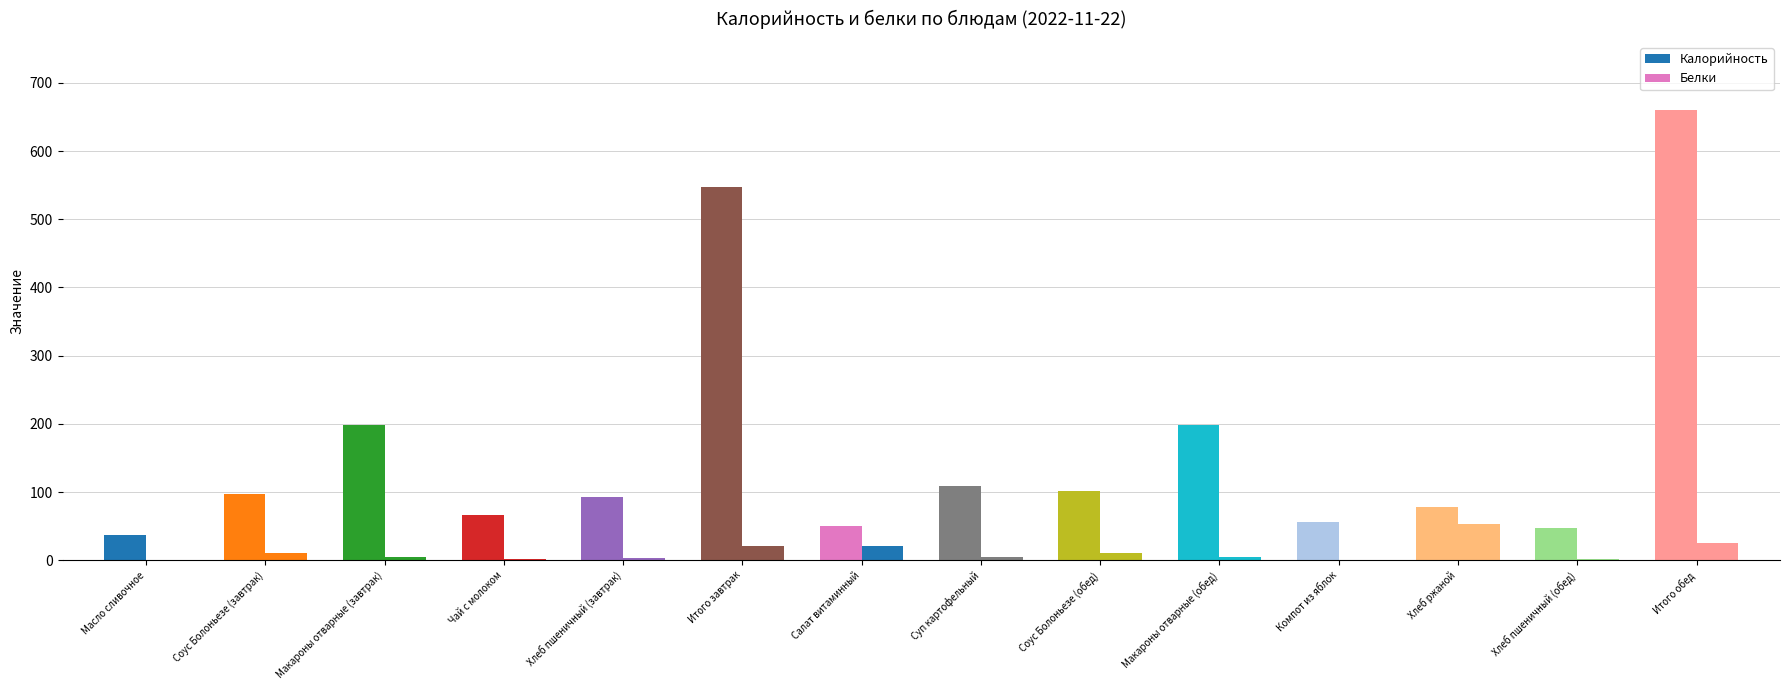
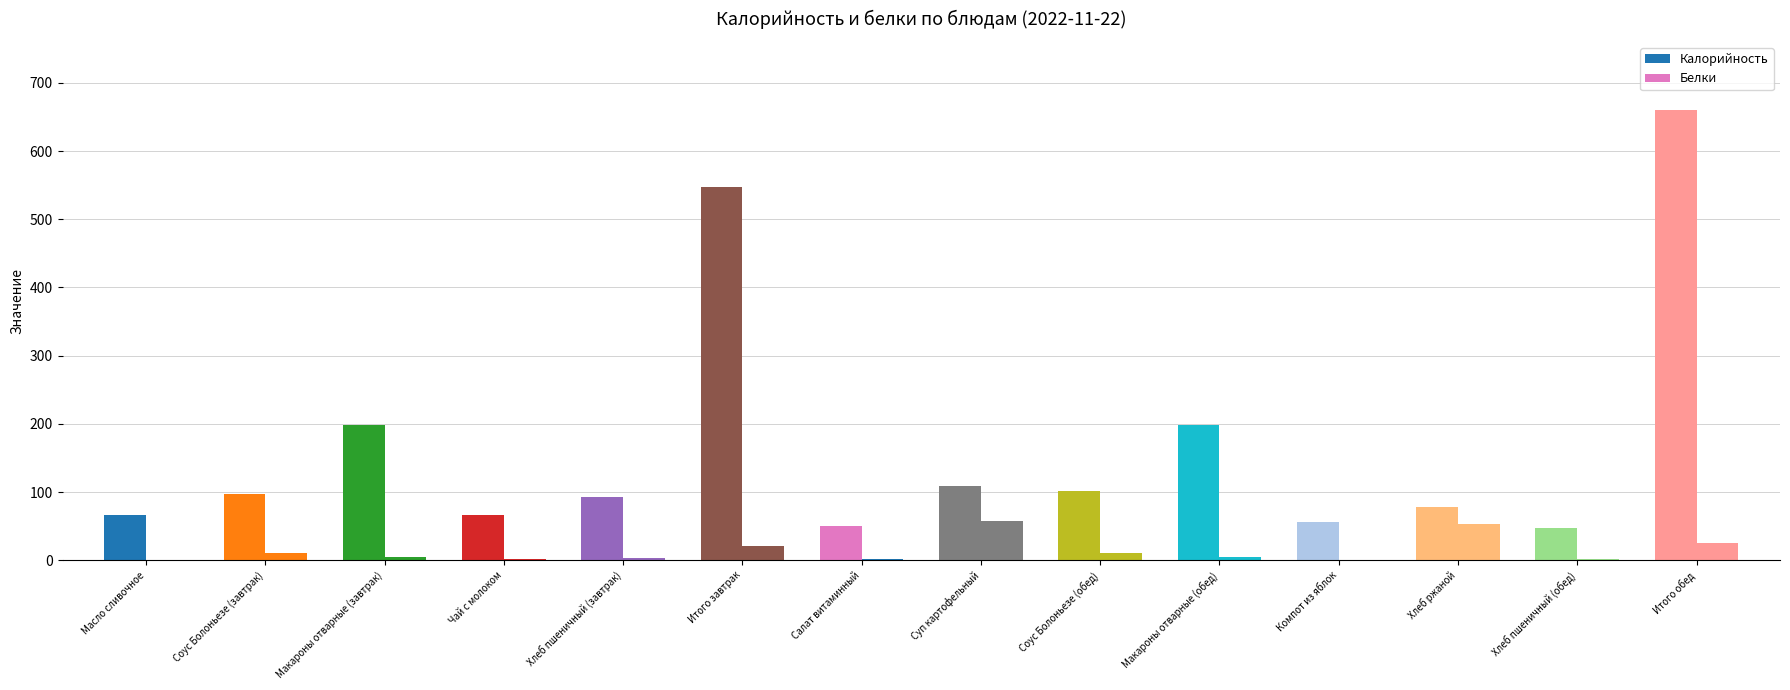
  {
    "Калорийность": {
-     "Масло сливочное": 40,
+     "Масло сливочное": 70,
      "Соус Болоньезе (завтрак)": 100,
      "Макароны отварные (завтрак)": 200,
      "Чай с молоком": 70,
      "Хлеб пшеничный (завтрак)": 90,
      "Итого завтрак": 550,
      "Салат витаминный": 50,
      "Суп картофельный": 110,
      "Соус Болоньезе (обед)": 100,
      "Макароны отварные (обед)": 200,
      "Компот из яблок": 60,
      "Хлеб ржаной": 80,
      "Хлеб пшеничный (обед)": 50,
      "Итого обед": 660
    },
    "Белки": {
      "Соус Болоньезе (завтрак)": 10,
      "Макароны отварные (завтрак)": 10,
      "Итого завтрак": 20,
-     "Салат витаминный": 20,
-     "Суп картофельный": 0,
+     "Салат витаминный": 0,
+     "Суп картофельный": 60,
      "Соус Болоньезе (обед)": 10,
      "Макароны отварные (обед)": 10,
      "Хлеб ржаной": 50,
      "Итого обед": 30
    }
  }
